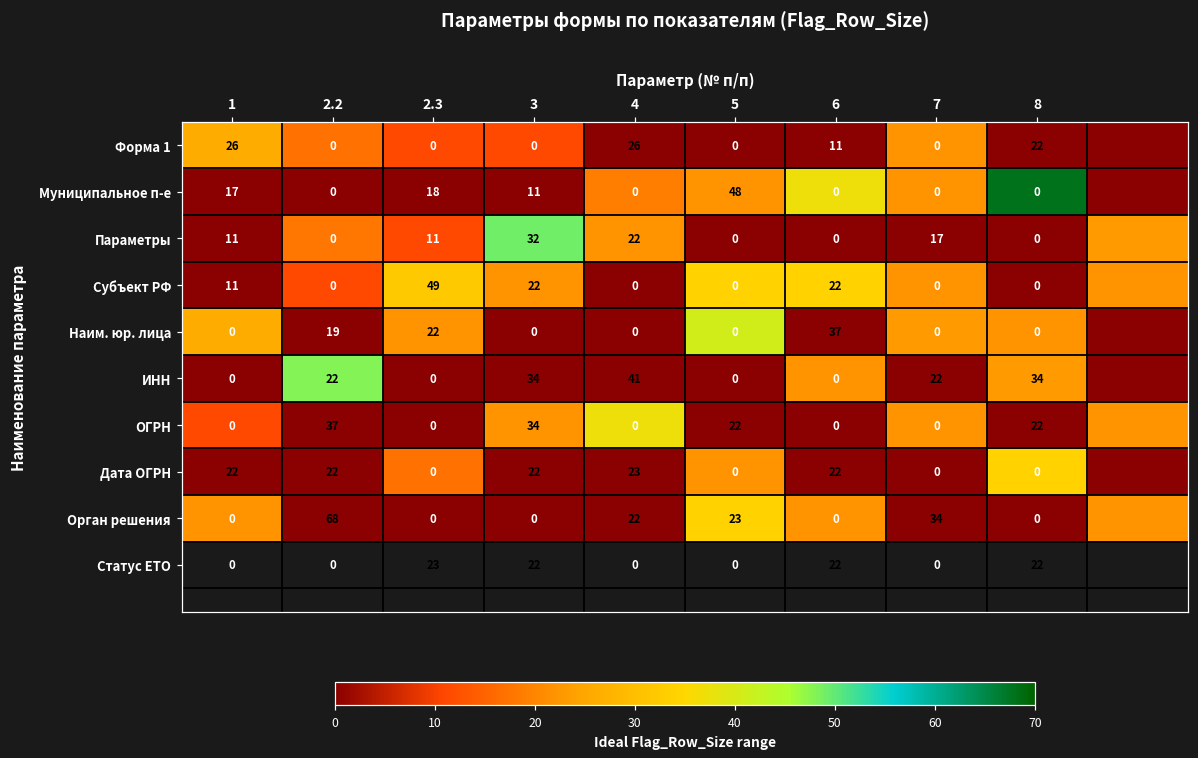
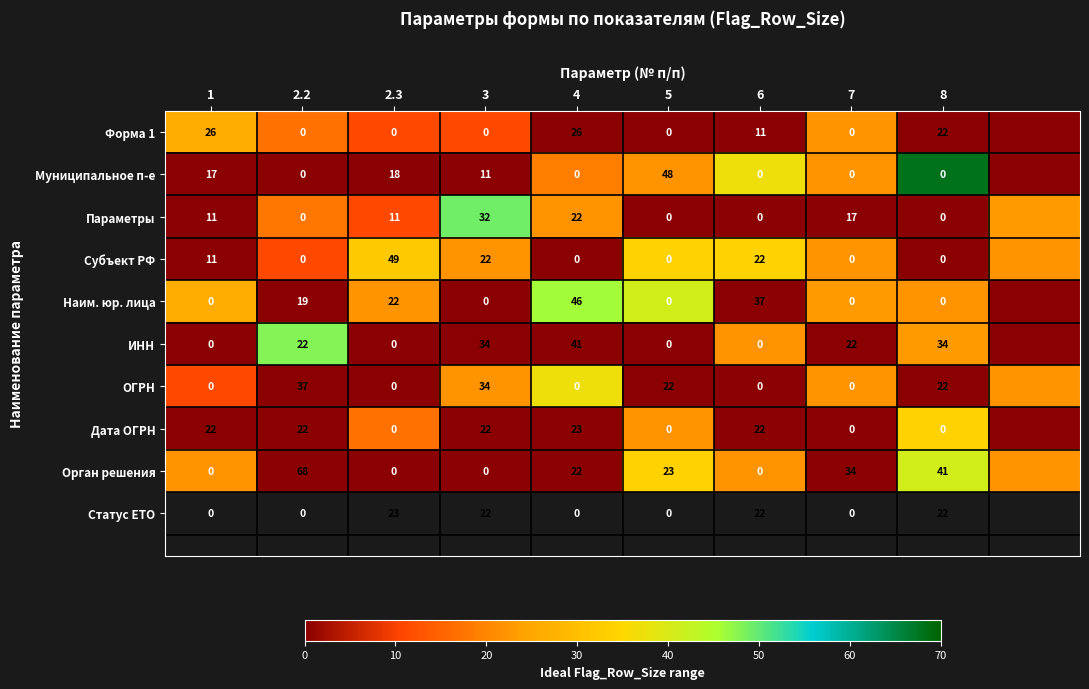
  {
    "Форма 1": {
      "1": 26,
      "2.2": 0,
      "2.3": 0,
      "3": 0,
      "4": 26,
      "5": 0,
      "6": 11,
      "7": 0,
      "8": 22
    },
    "Муниципальное п-е": {
      "1": 17,
      "2.2": 0,
      "2.3": 18,
      "3": 11,
      "4": 0,
      "5": 48,
      "6": 0,
      "7": 0,
      "8": 0
    },
    "Параметры": {
      "1": 11,
      "2.2": 0,
      "2.3": 11,
      "3": 32,
      "4": 22,
      "5": 0,
      "6": 0,
      "7": 17,
      "8": 0
    },
    "Субъект РФ": {
      "1": 11,
      "2.2": 0,
      "2.3": 49,
      "3": 22,
      "4": 0,
      "5": 0,
      "6": 22,
      "7": 0,
      "8": 0
    },
    "Наим. юр. лица": {
      "1": 0,
      "2.2": 19,
      "2.3": 22,
      "3": 0,
-     "4": 0,
+     "4": 46,
      "5": 0,
      "6": 37,
      "7": 0,
      "8": 0
    },
    "ИНН": {
      "1": 0,
      "2.2": 22,
      "2.3": 0,
      "3": 34,
      "4": 41,
      "5": 0,
      "6": 0,
      "7": 22,
      "8": 34
    },
    "ОГРН": {
      "1": 0,
      "2.2": 37,
      "2.3": 0,
      "3": 34,
      "4": 0,
      "5": 22,
      "6": 0,
      "7": 0,
      "8": 22
    },
    "Дата ОГРН": {
      "1": 22,
      "2.2": 22,
      "2.3": 0,
      "3": 22,
      "4": 23,
      "5": 0,
      "6": 22,
      "7": 0,
      "8": 0
    },
    "Орган решения": {
      "1": 0,
      "2.2": 68,
      "2.3": 0,
      "3": 0,
      "4": 22,
      "5": 23,
      "6": 0,
      "7": 34,
-     "8": 0
+     "8": 41
    }
  }
